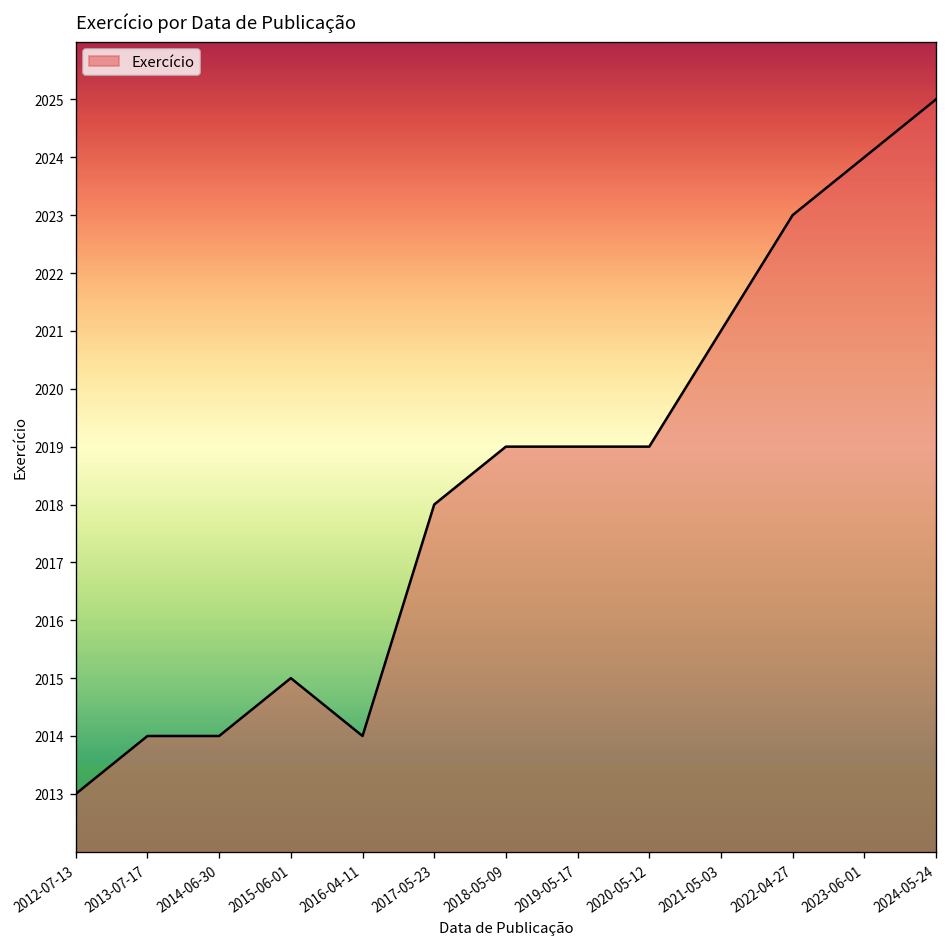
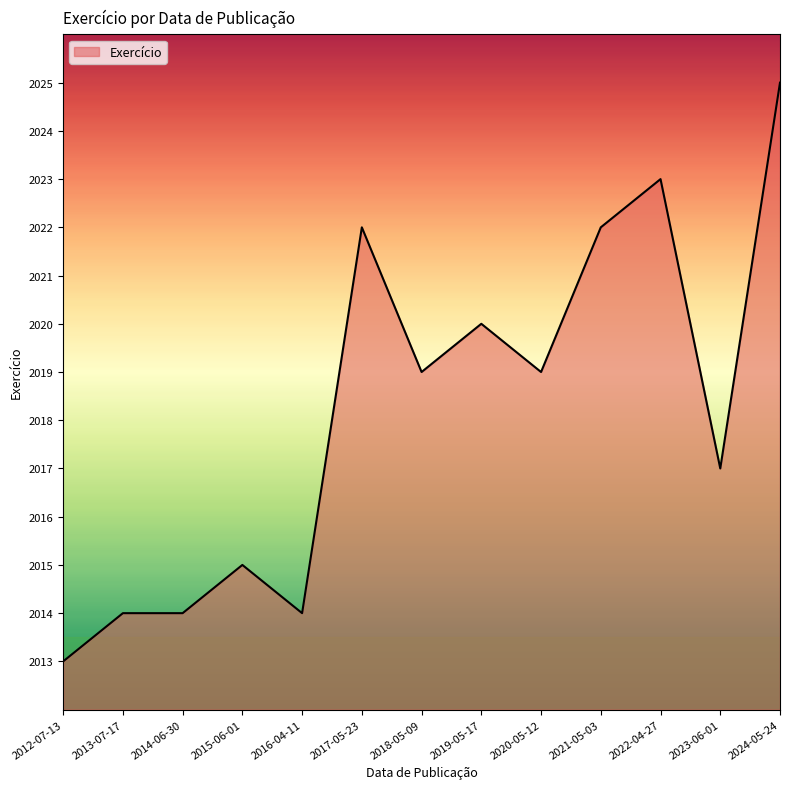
  {
    "2013-07-17": 2014,
    "2014-06-30": 2014,
    "2015-06-01": 2015,
    "2016-04-11": 2014,
-   "2017-05-23": 2018,
+   "2017-05-23": 2022,
    "2018-05-09": 2019,
-   "2019-05-17": 2019,
+   "2019-05-17": 2020,
    "2020-05-12": 2019,
-   "2021-05-03": 2021,
+   "2021-05-03": 2022,
    "2022-04-27": 2023,
-   "2023-06-01": 2024,
+   "2023-06-01": 2017,
    "2024-05-24": 2025
  }
